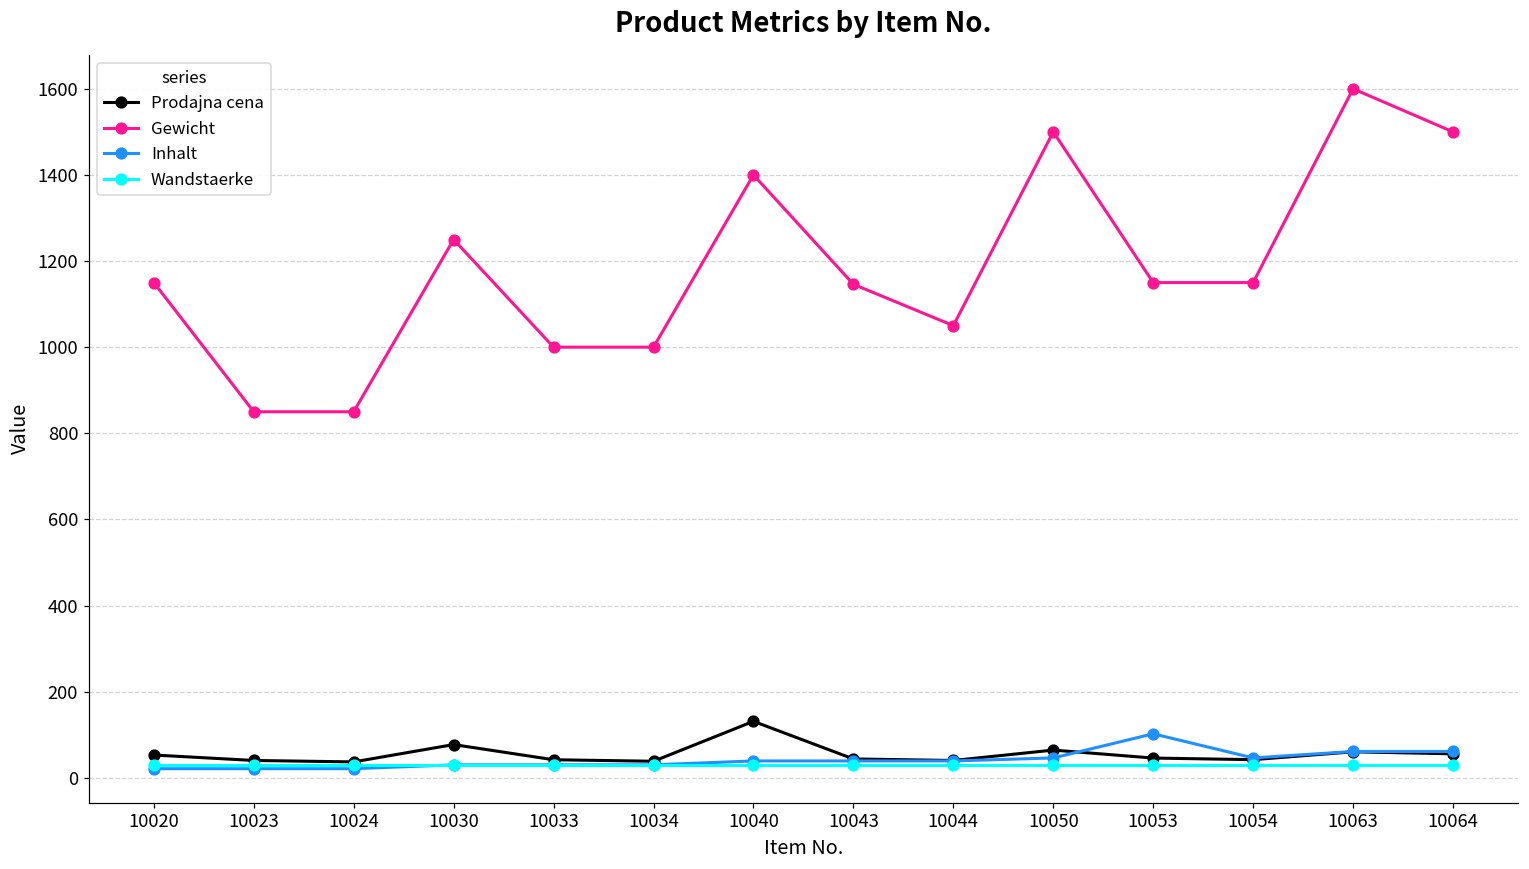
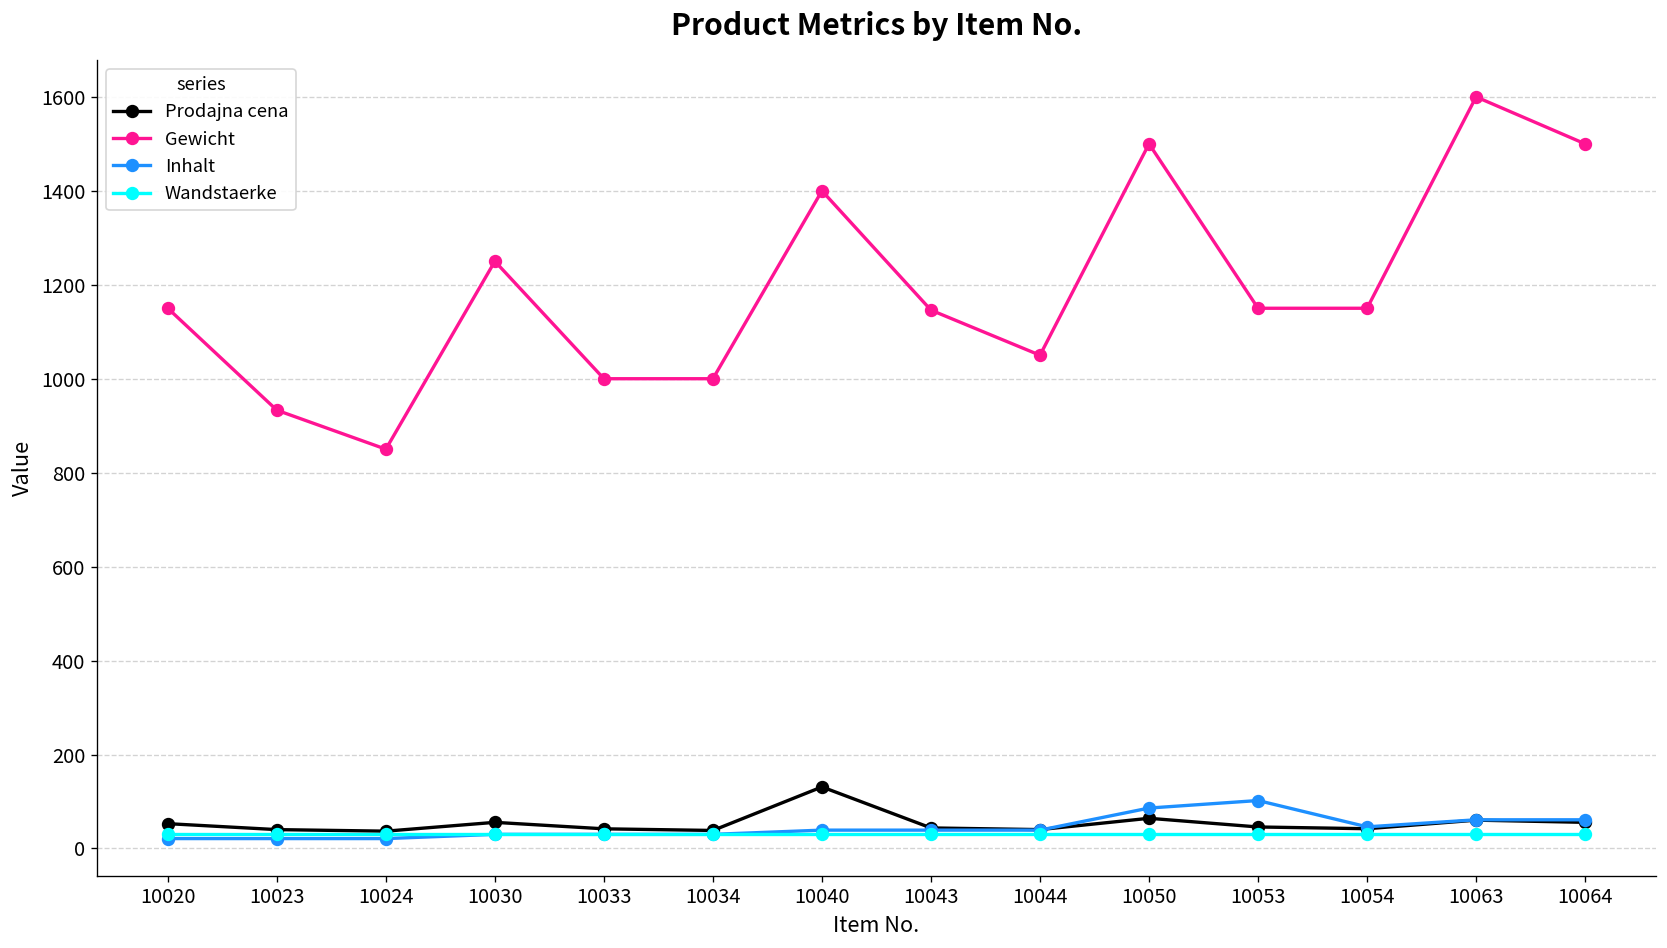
  {
    "Prodajna cena": {
      "10020": 50,
      "10023": 40,
      "10024": 40,
-     "10030": 80,
+     "10030": 60,
      "10033": 40,
      "10034": 40,
      "10040": 130,
      "10050": 60,
      "10053": 50
    },
    "Gewicht": {
      "10020": 1150,
-     "10023": 850,
+     "10023": 930,
      "10024": 850,
      "10030": 1250,
      "10033": 1000,
      "10034": 1000,
      "10040": 1400,
      "10043": 1150,
      "10044": 1050,
      "10050": 1500,
      "10053": 1150,
      "10054": 1150,
      "10063": 1600,
      "10064": 1500
    },
    "Inhalt": {
      "10020": 20,
      "10023": 20,
      "10024": 20,
      "10040": 40,
-     "10050": 50,
+     "10050": 90,
      "10053": 100
    },
    "Wandstaerke": {
      "10020": 30,
      "10023": 30,
      "10024": 30,
      "10040": 30,
      "10043": 30,
      "10044": 30,
      "10050": 30,
      "10053": 30,
      "10054": 30,
      "10063": 30,
      "10064": 30
    }
  }
